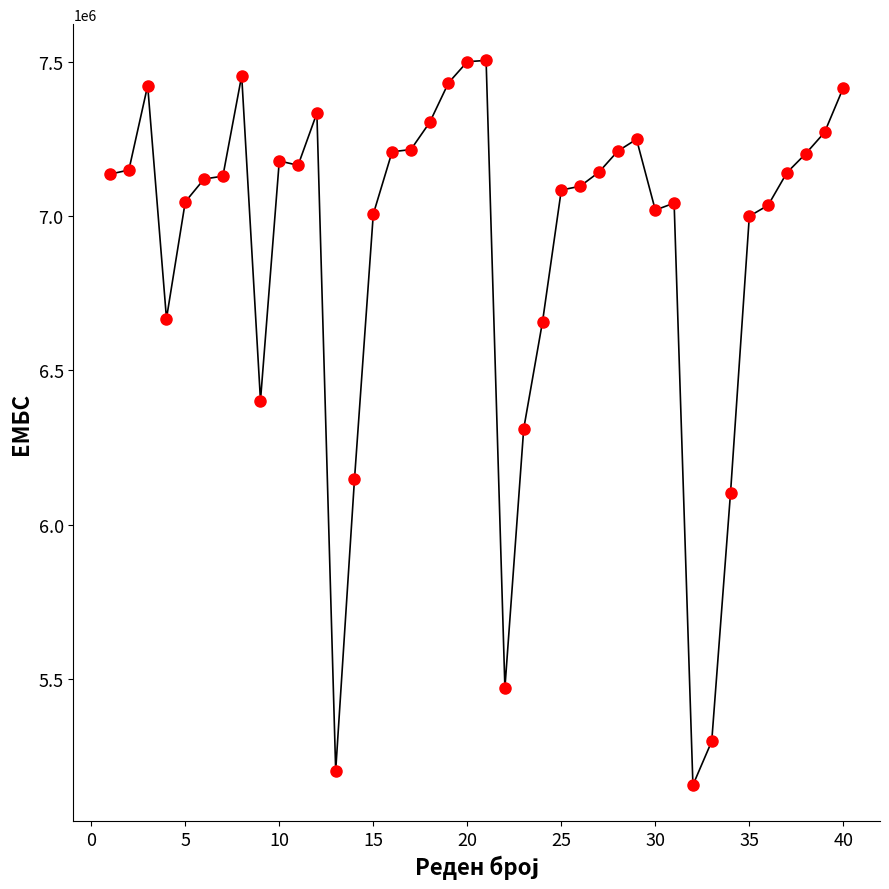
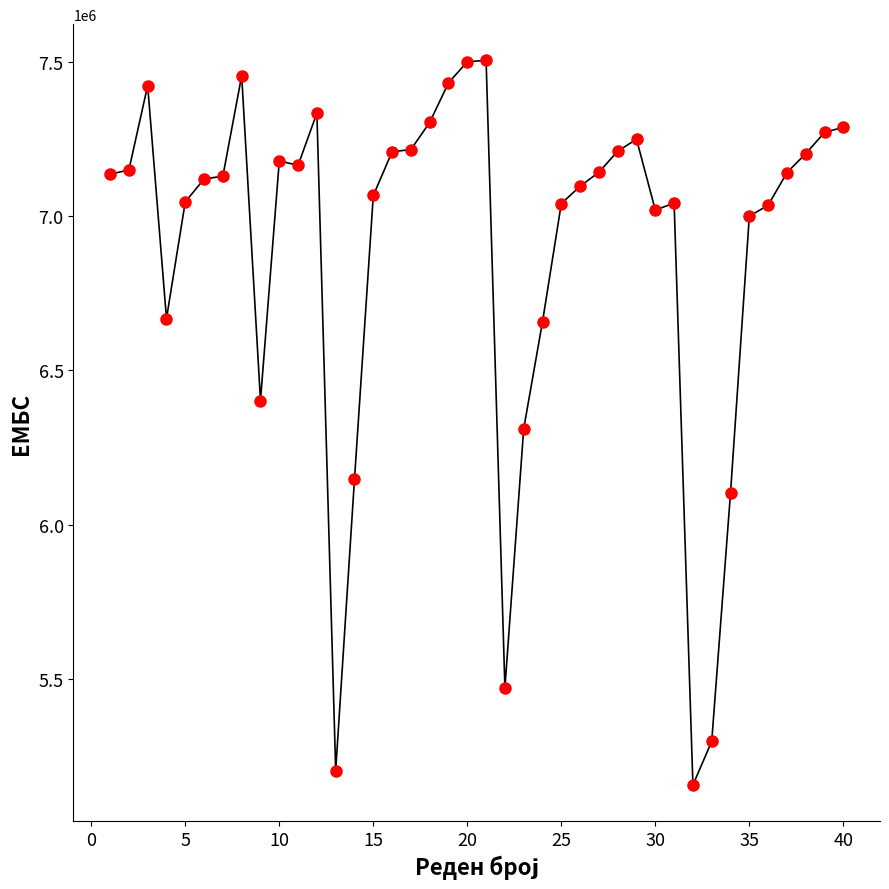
  {
    "5": 7050000,
    "10": 7180000,
-   "15": 7010000,
+   "15": 7070000,
    "20": 7500000,
-   "25": 7090000,
+   "25": 7040000,
    "30": 7020000,
    "35": 7000000,
-   "40": 7420000
+   "40": 7290000
  }
